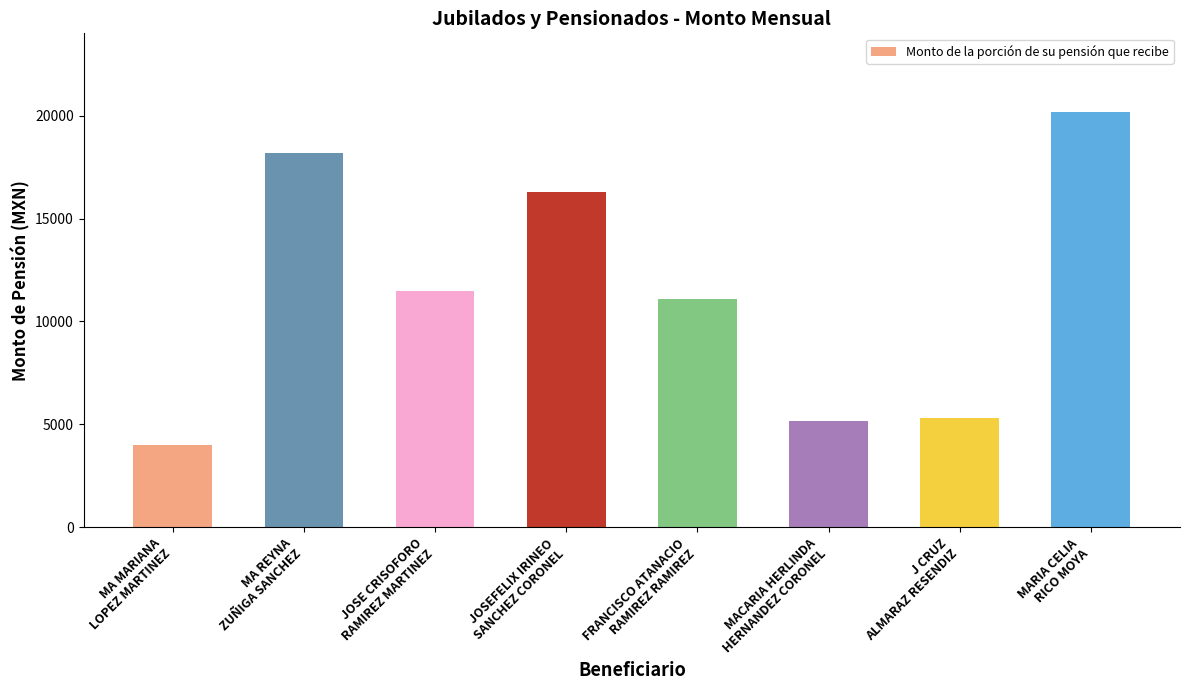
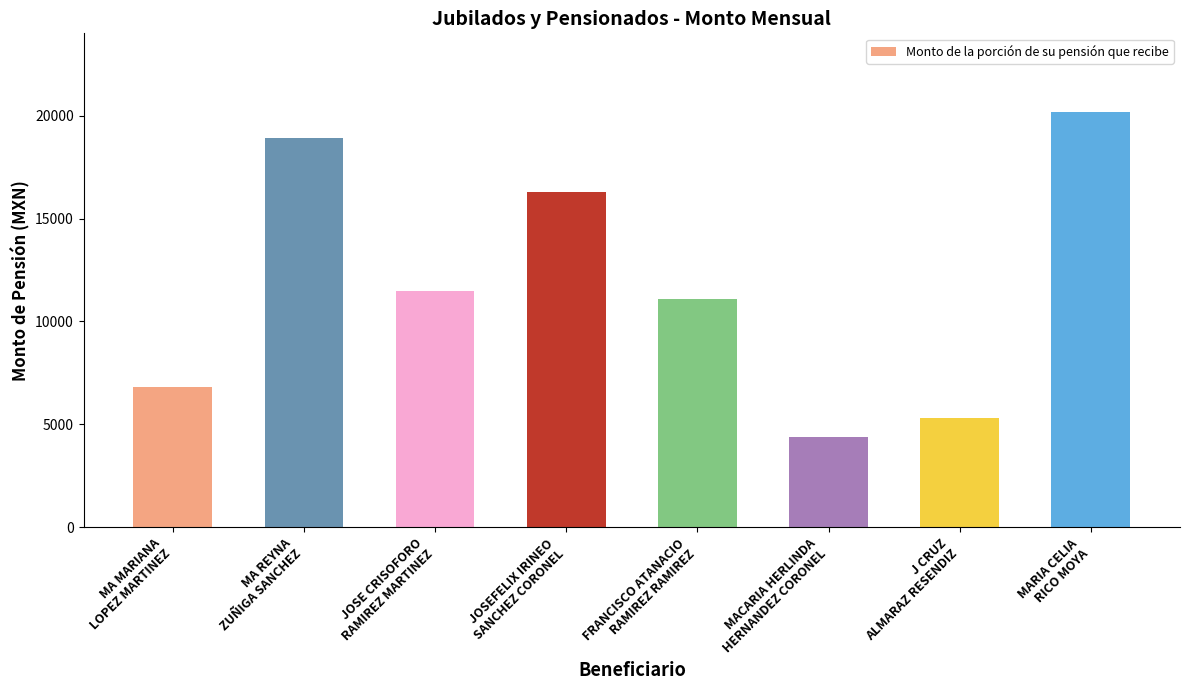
  {
-   "MA MARIANA LOPEZ MARTINEZ": 4000,
-   "MA REYNA ZUÑIGA SANCHEZ": 18200,
+   "MA MARIANA LOPEZ MARTINEZ": 6800,
+   "MA REYNA ZUÑIGA SANCHEZ": 18900,
    "JOSE CRISOFORO RAMIREZ MARTINEZ": 11500,
    "JOSEFELIX IRINEO SANCHEZ CORONEL": 16300,
    "FRANCISCO ATANACIO RAMIREZ RAMIREZ": 11100,
-   "MACARIA HERLINDA HERNANDEZ CORONEL": 5200,
+   "MACARIA HERLINDA HERNANDEZ CORONEL": 4400,
    "J CRUZ ALMARAZ RESENDIZ": 5300,
    "MARIA CELIA RICO MOYA": 20200
  }
